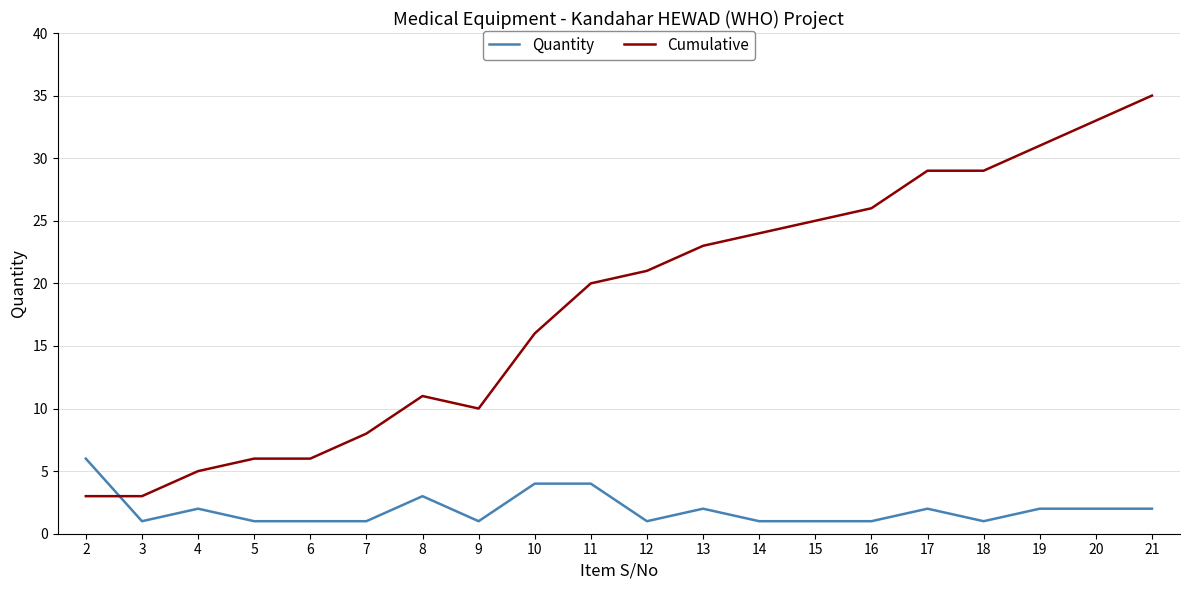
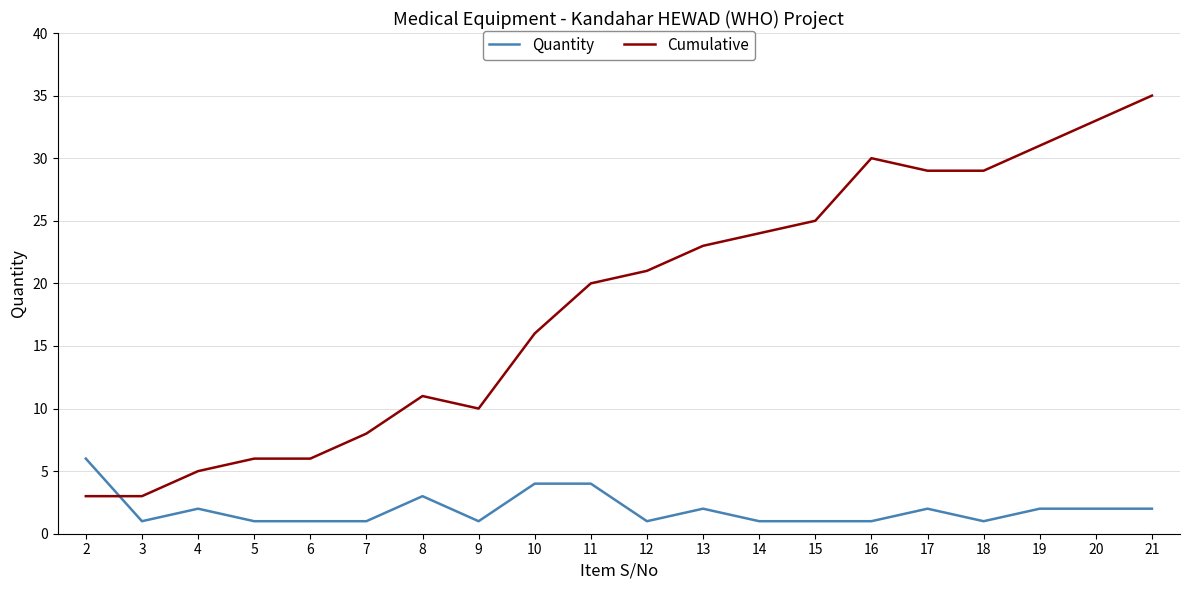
  {
    "Quantity": {
      "2": 6,
      "3": 1,
      "4": 2,
      "5": 1,
      "6": 1,
      "7": 1,
      "8": 3,
      "9": 1,
      "10": 4,
      "11": 4,
      "12": 1,
      "13": 2,
      "14": 1,
      "15": 1,
      "16": 1,
      "17": 2,
      "18": 1,
      "19": 2,
      "20": 2,
      "21": 2
    },
    "Cumulative": {
      "2": 3,
      "3": 3,
      "4": 5,
      "5": 6,
      "6": 6,
      "7": 8,
      "8": 11,
      "9": 10,
      "10": 16,
      "11": 20,
      "12": 21,
      "13": 23,
      "14": 24,
      "15": 25,
-     "16": 26,
+     "16": 30,
      "17": 29,
      "18": 29,
      "19": 31,
      "20": 33,
      "21": 35
    }
  }
